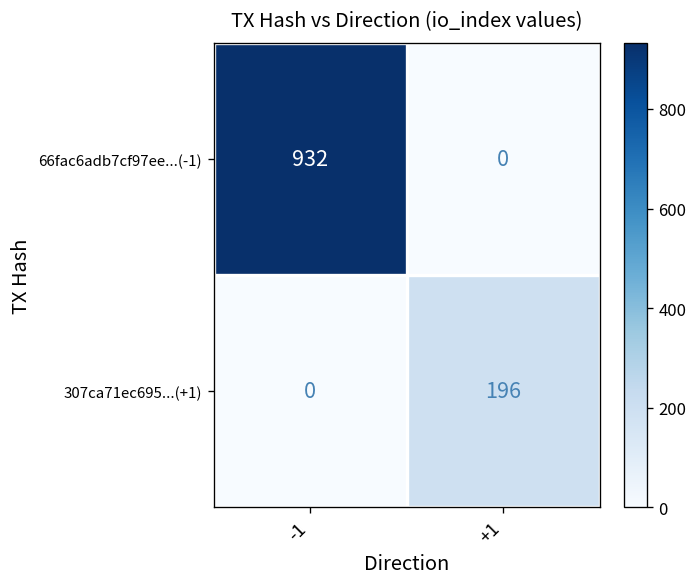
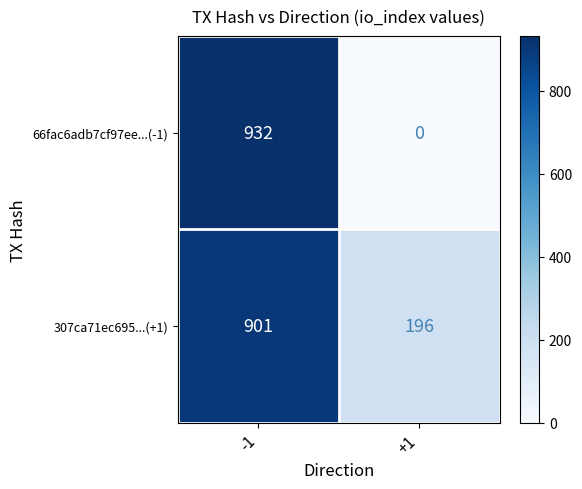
  {
    "66fac6adb7cf97ee...(-1)": {
      "-1": 932,
      "+1": 0
    },
    "307ca71ec695...(+1)": {
-     "-1": 0,
+     "-1": 901,
      "+1": 196
    }
  }
